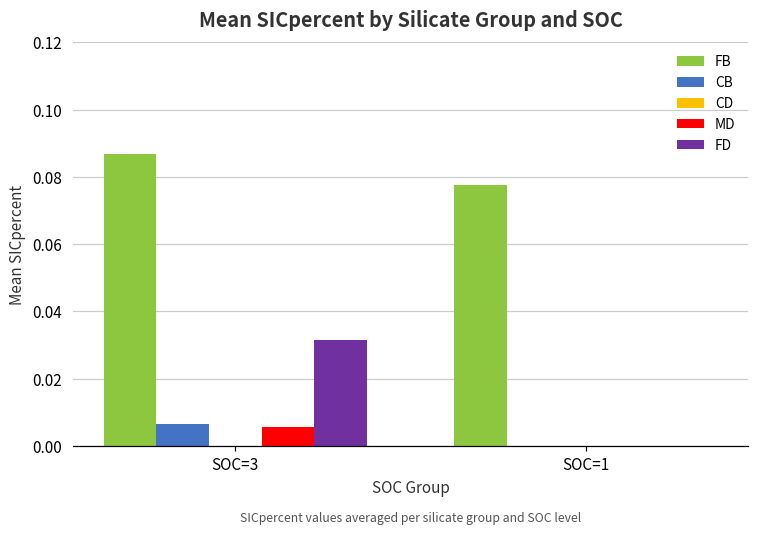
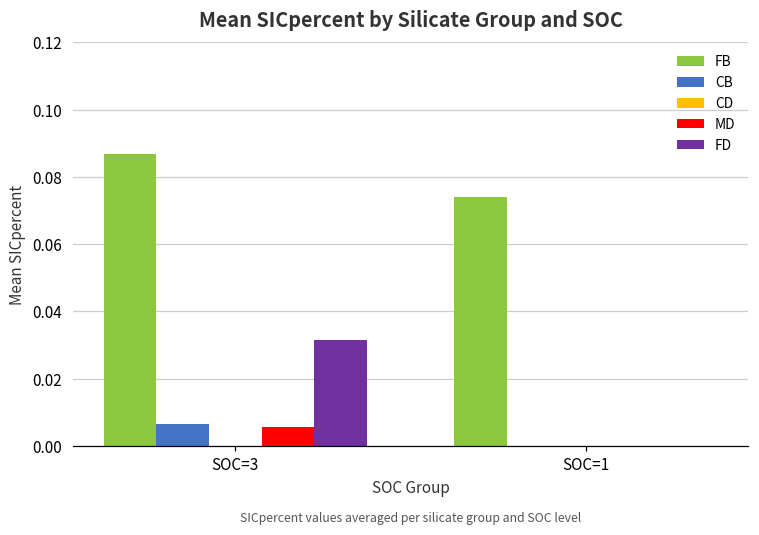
  {
    "FB": {
      "SOC=3": 0.087,
-     "SOC=1": 0.078
+     "SOC=1": 0.074
    },
    "CB": {
      "SOC=3": 0.007,
      "SOC=1": 0.000
    },
    "CD": {
      "SOC=3": 0.000,
      "SOC=1": 0.000
    },
    "MD": {
      "SOC=3": 0.006,
      "SOC=1": 0.000
    },
    "FD": {
      "SOC=3": 0.032,
      "SOC=1": 0.000
    }
  }
